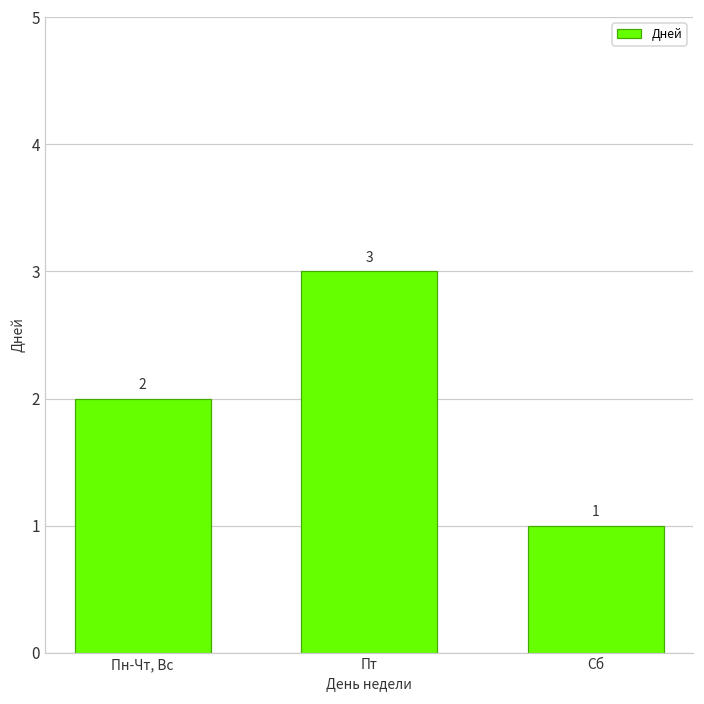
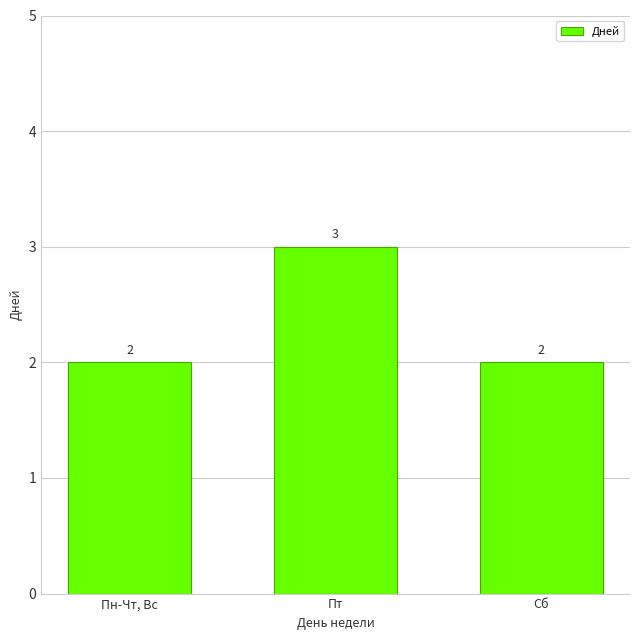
  {
    "Пн-Чт, Вс": 2,
    "Пт": 3,
-   "Сб": 1
+   "Сб": 2
  }
